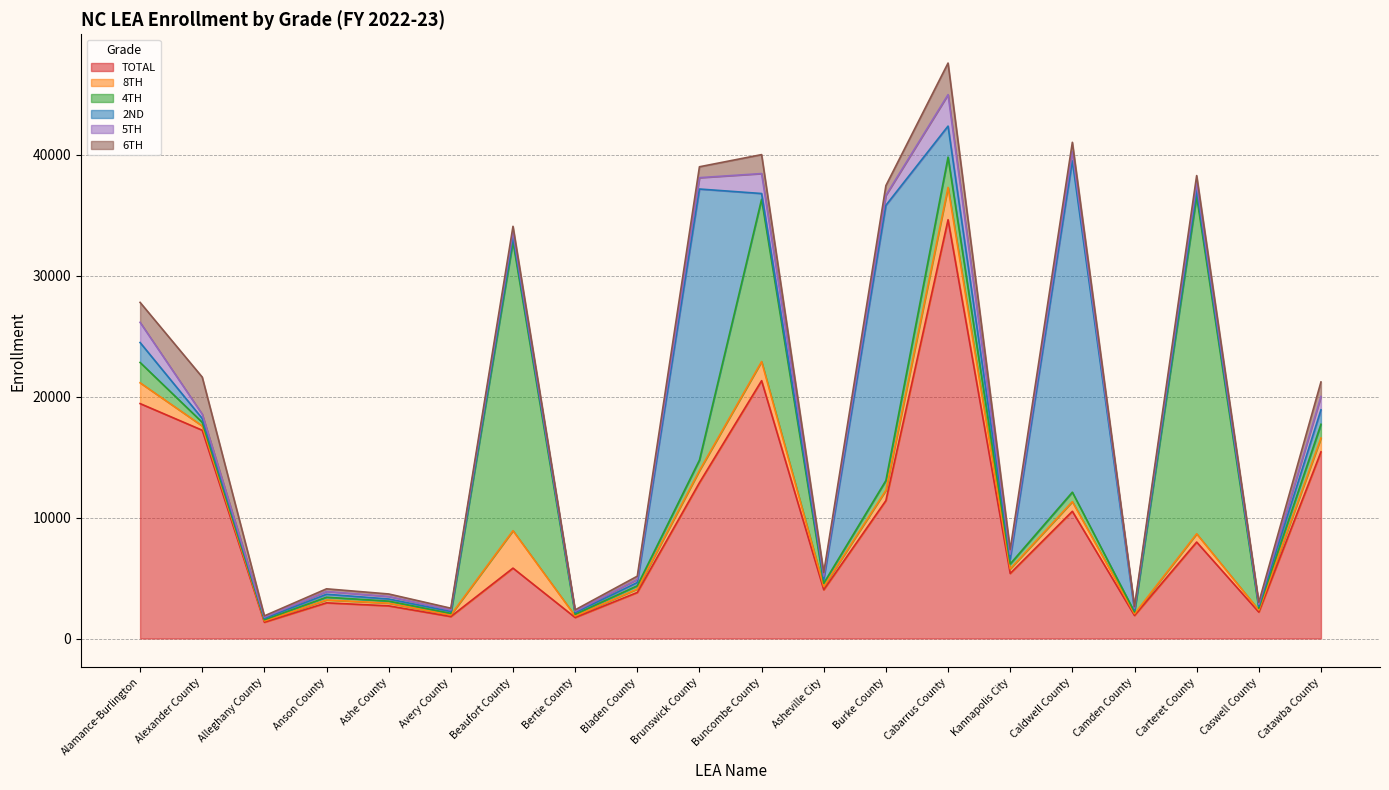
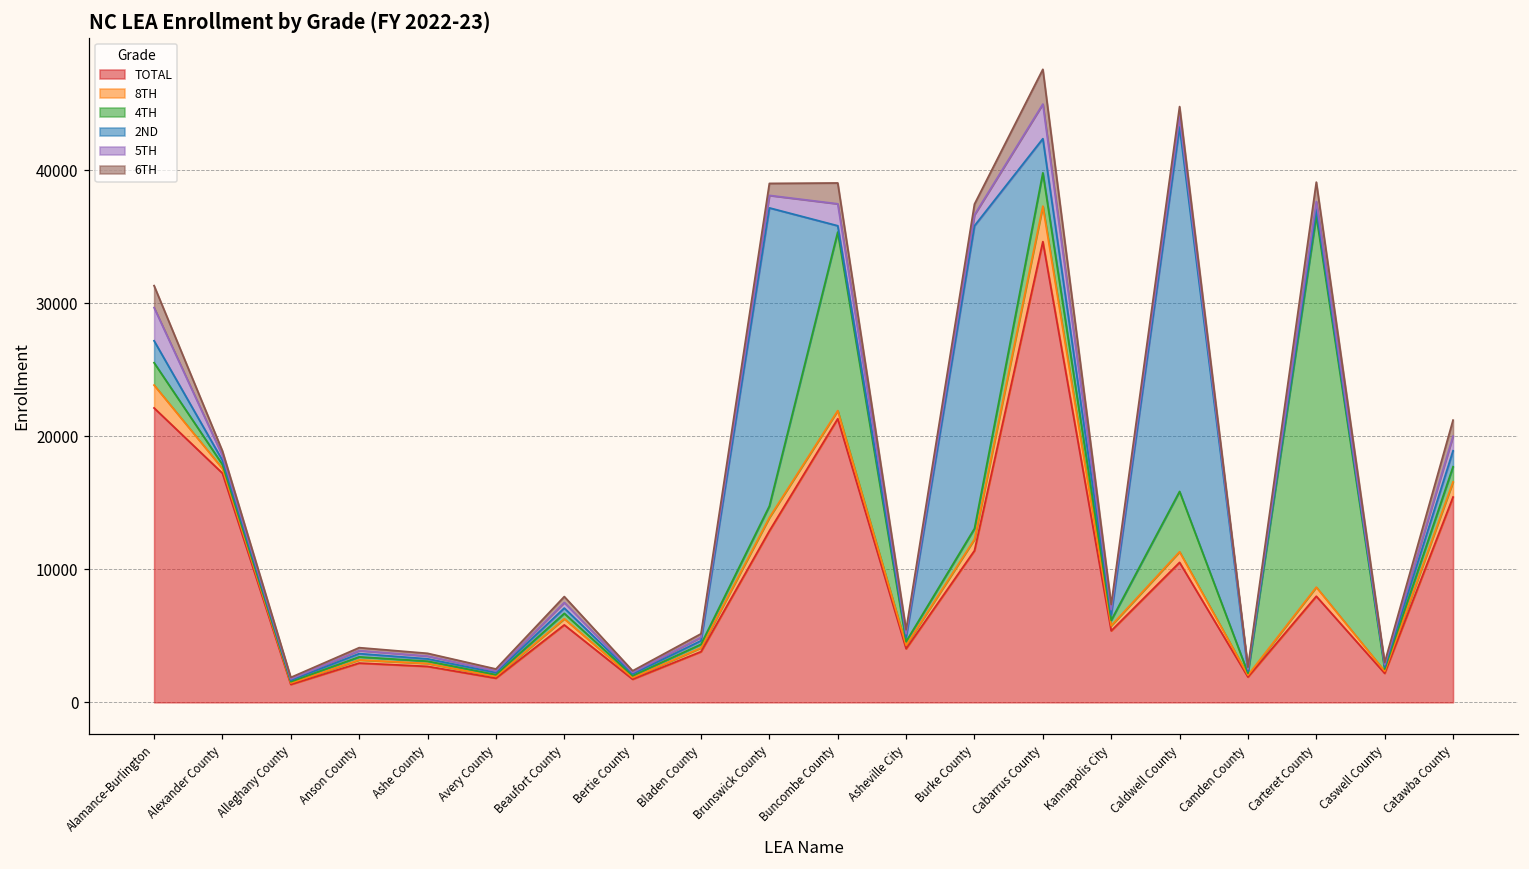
  {
    "TOTAL": {
-     "Alamance-Burlington": 19400,
+     "Alamance-Burlington": 22100,
      "Alexander County": 17200,
      "Anson County": 3000,
      "Ashe County": 2700,
      "Beaufort County": 5800,
      "Bladen County": 3800,
      "Brunswick County": 12900,
      "Buncombe County": 21300,
      "Asheville City": 4000,
      "Burke County": 11400,
      "Cabarrus County": 34600,
      "Kannapolis City": 5400,
      "Caldwell County": 10500,
      "Carteret County": 8000,
      "Catawba County": 15400
    },
    "8TH": {
      "Alamance-Burlington": 1700,
      "Alexander County": 400,
      "Anson County": 200,
-     "Beaufort County": 3100,
+     "Beaufort County": 500,
      "Bladen County": 300,
      "Brunswick County": 1000,
-     "Buncombe County": 1600,
+     "Buncombe County": 600,
      "Asheville City": 300,
      "Burke County": 900,
      "Cabarrus County": 2700,
      "Kannapolis City": 400,
      "Caldwell County": 800,
      "Carteret County": 700,
      "Catawba County": 1100
    },
    "4TH": {
      "Alamance-Burlington": 1700,
      "Alexander County": 300,
      "Anson County": 200,
-     "Beaufort County": 23900,
+     "Beaufort County": 400,
      "Bladen County": 300,
      "Brunswick County": 900,
      "Buncombe County": 13400,
      "Asheville City": 300,
      "Burke County": 800,
      "Cabarrus County": 2500,
      "Kannapolis City": 400,
-     "Caldwell County": 800,
+     "Caldwell County": 4500,
      "Carteret County": 27900,
      "Catawba County": 1100
    },
    "2ND": {
      "Alamance-Burlington": 1700,
      "Alexander County": 300,
      "Anson County": 200,
      "Beaufort County": 400,
      "Bladen County": 300,
      "Brunswick County": 22400,
      "Buncombe County": 500,
      "Asheville City": 300,
      "Burke County": 22800,
      "Cabarrus County": 2600,
      "Kannapolis City": 400,
      "Caldwell County": 27400,
      "Carteret County": 500,
      "Catawba County": 1200
    },
    "5TH": {
-     "Alamance-Burlington": 1700,
+     "Alamance-Burlington": 2500,
      "Alexander County": 400,
      "Anson County": 200,
      "Beaufort County": 400,
      "Bladen County": 300,
      "Brunswick County": 900,
      "Buncombe County": 1700,
      "Asheville City": 300,
      "Burke County": 800,
      "Cabarrus County": 2600,
      "Kannapolis City": 400,
      "Caldwell County": 800,
      "Carteret County": 600,
      "Catawba County": 1100
    },
    "6TH": {
      "Alamance-Burlington": 1700,
-     "Alexander County": 3100,
+     "Alexander County": 300,
      "Anson County": 200,
      "Beaufort County": 400,
      "Bladen County": 300,
      "Brunswick County": 900,
      "Buncombe County": 1600,
      "Asheville City": 300,
      "Burke County": 800,
      "Cabarrus County": 2600,
      "Kannapolis City": 400,
      "Caldwell County": 800,
-     "Carteret County": 600,
+     "Carteret County": 1500,
      "Catawba County": 1200
    }
  }
